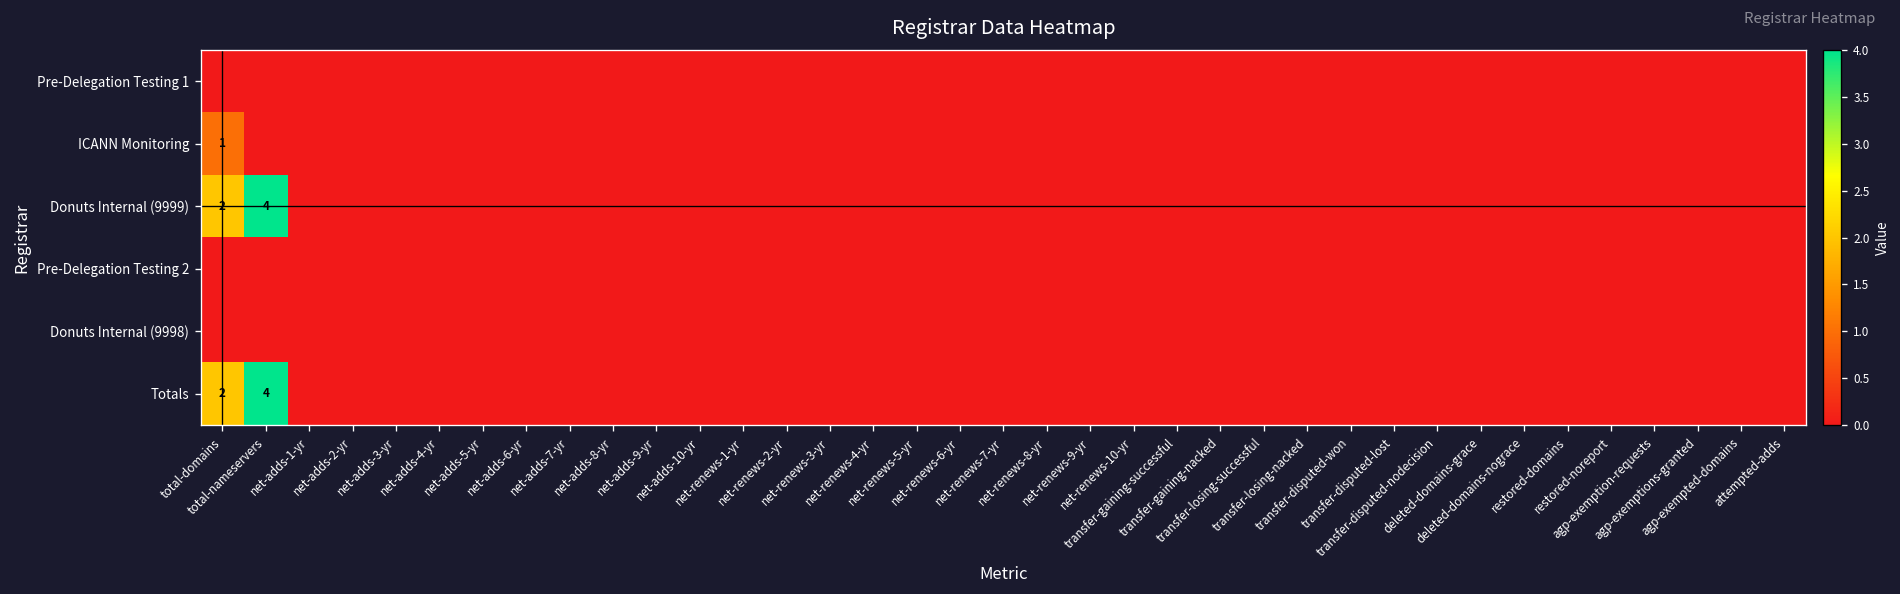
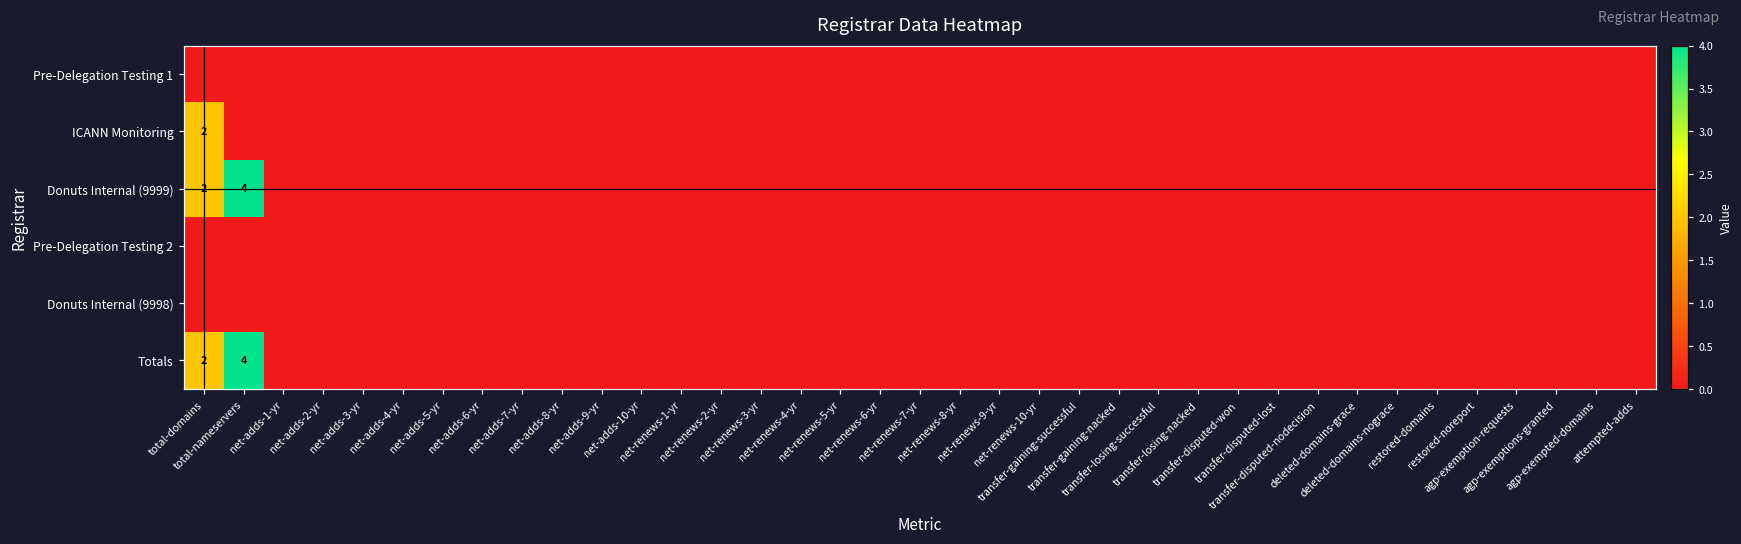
  {
    "ICANN Monitoring": {
-     "total-domains": 1
+     "total-domains": 2
    },
    "Donuts Internal (9999)": {
      "total-domains": 2,
      "total-nameservers": 4
    },
    "Totals": {
      "total-domains": 2,
      "total-nameservers": 4
    }
  }
